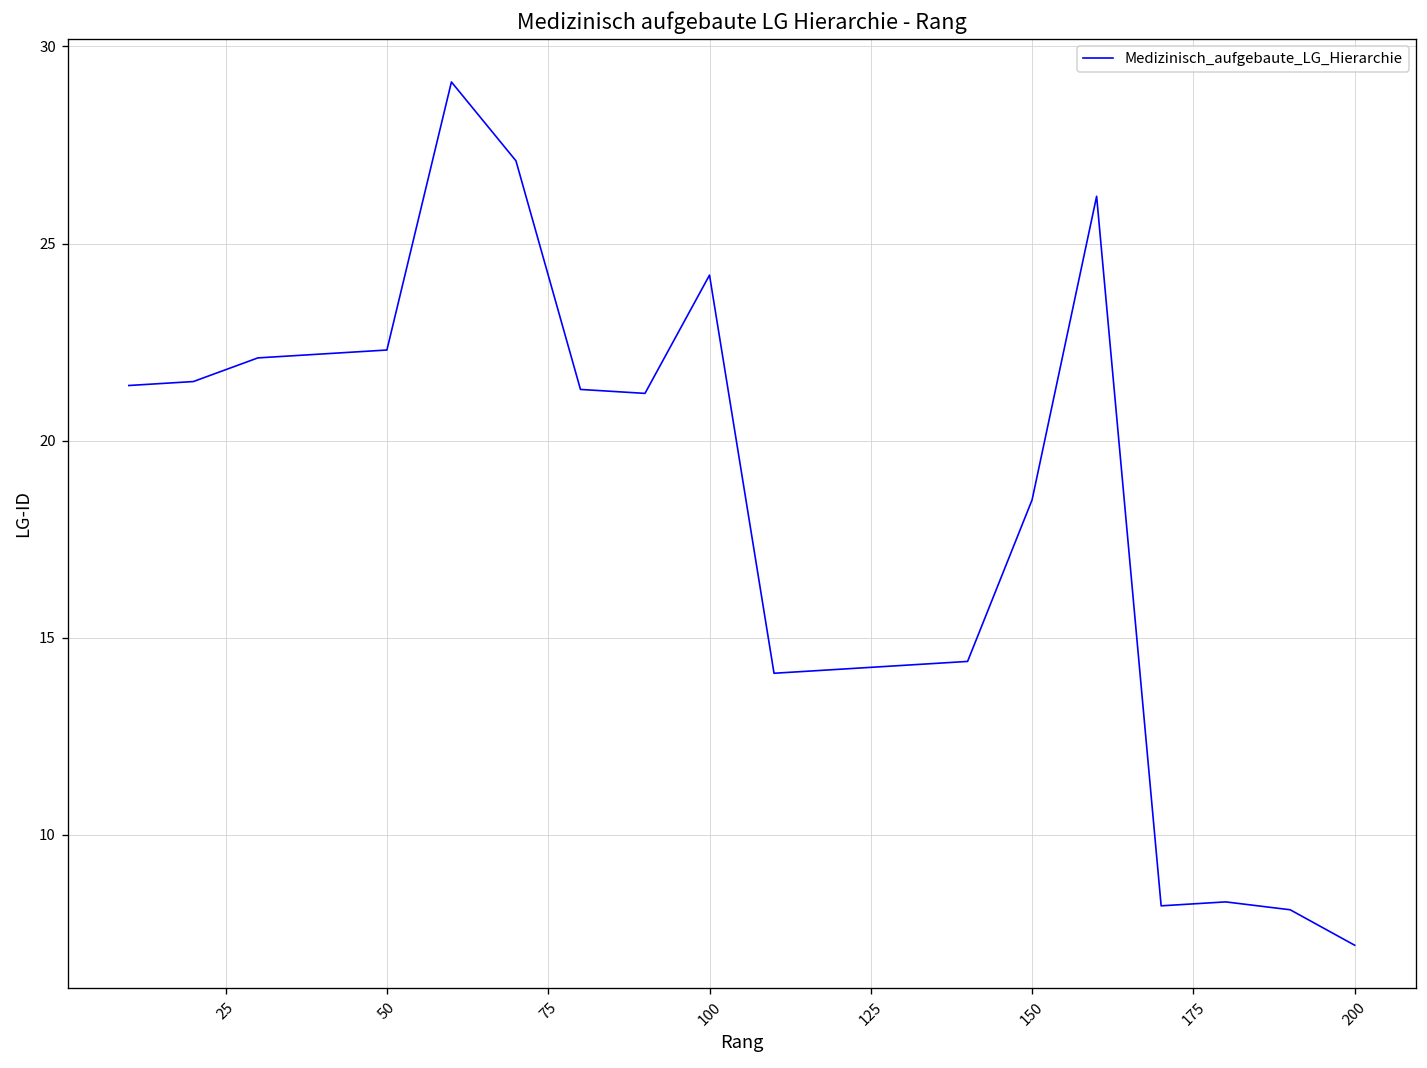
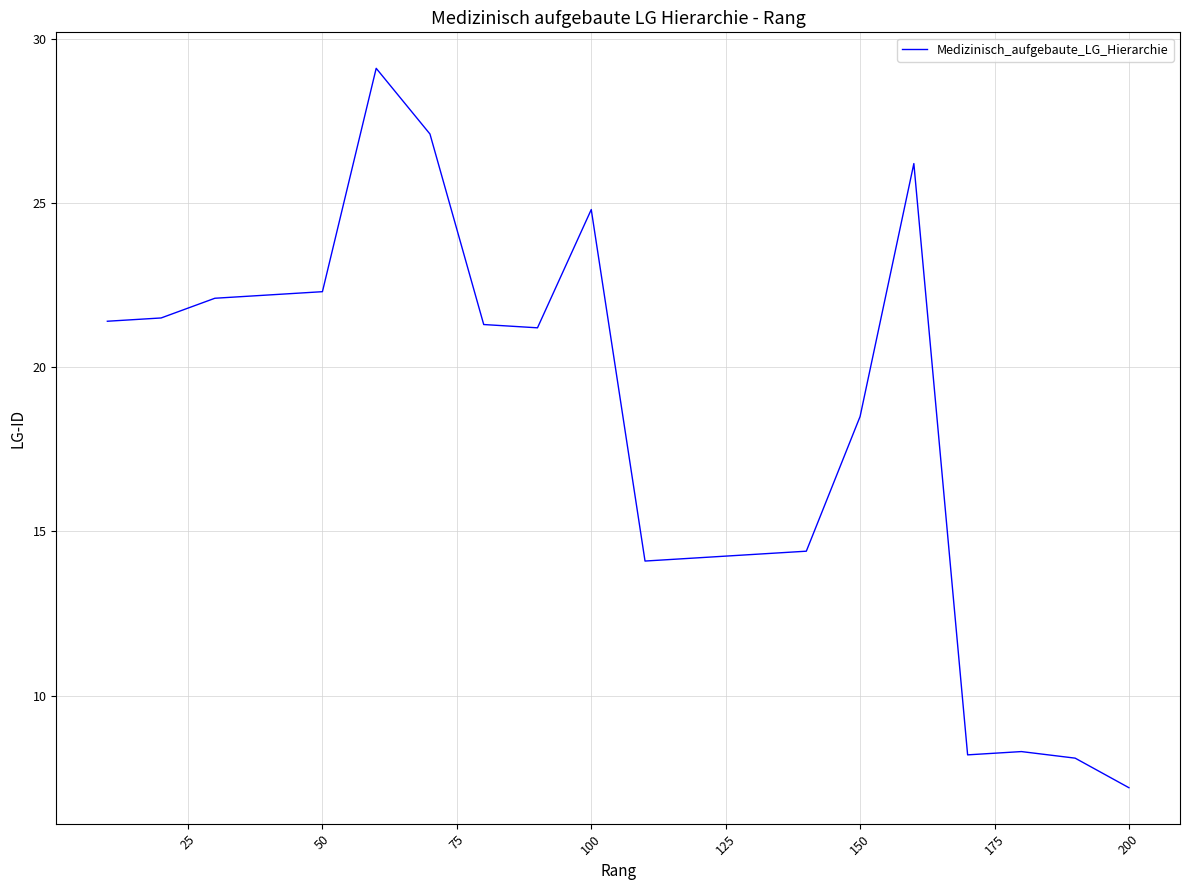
  {
    "50": 22.3,
-   "100": 24.2,
+   "100": 24.8,
    "150": 18.5,
    "200": 7.2
  }
